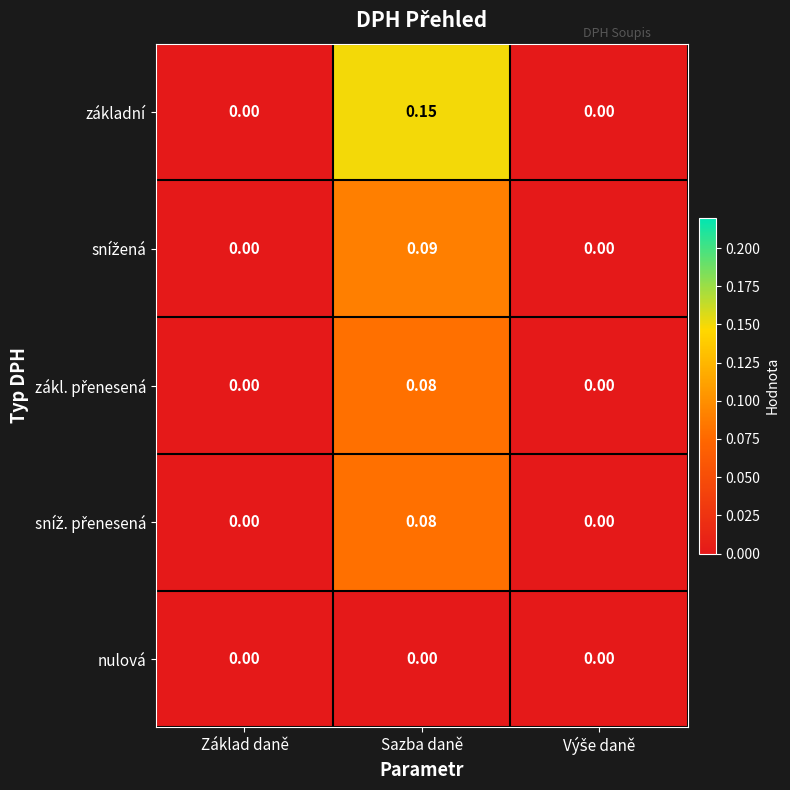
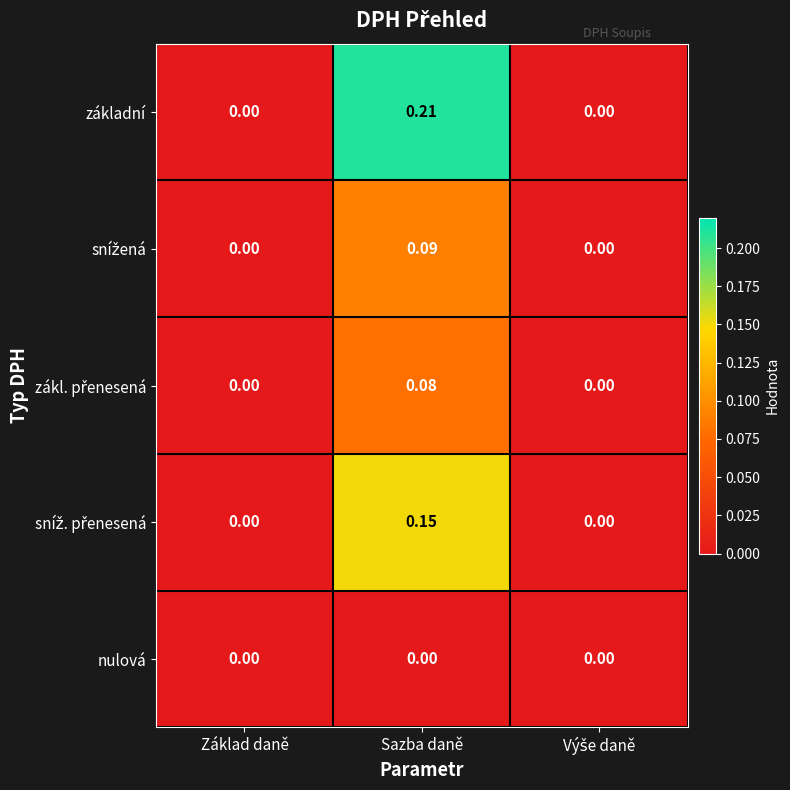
  {
    "základní": {
      "Základ daně": 0.00,
-     "Sazba daně": 0.15,
+     "Sazba daně": 0.21,
      "Výše daně": 0.00
    },
    "snížená": {
      "Základ daně": 0.00,
      "Sazba daně": 0.09,
      "Výše daně": 0.00
    },
    "zákl. přenesená": {
      "Základ daně": 0.00,
      "Sazba daně": 0.08,
      "Výše daně": 0.00
    },
    "sníž. přenesená": {
      "Základ daně": 0.00,
-     "Sazba daně": 0.08,
+     "Sazba daně": 0.15,
      "Výše daně": 0.00
    },
    "nulová": {
      "Základ daně": 0.00,
      "Sazba daně": 0.00,
      "Výše daně": 0.00
    }
  }
